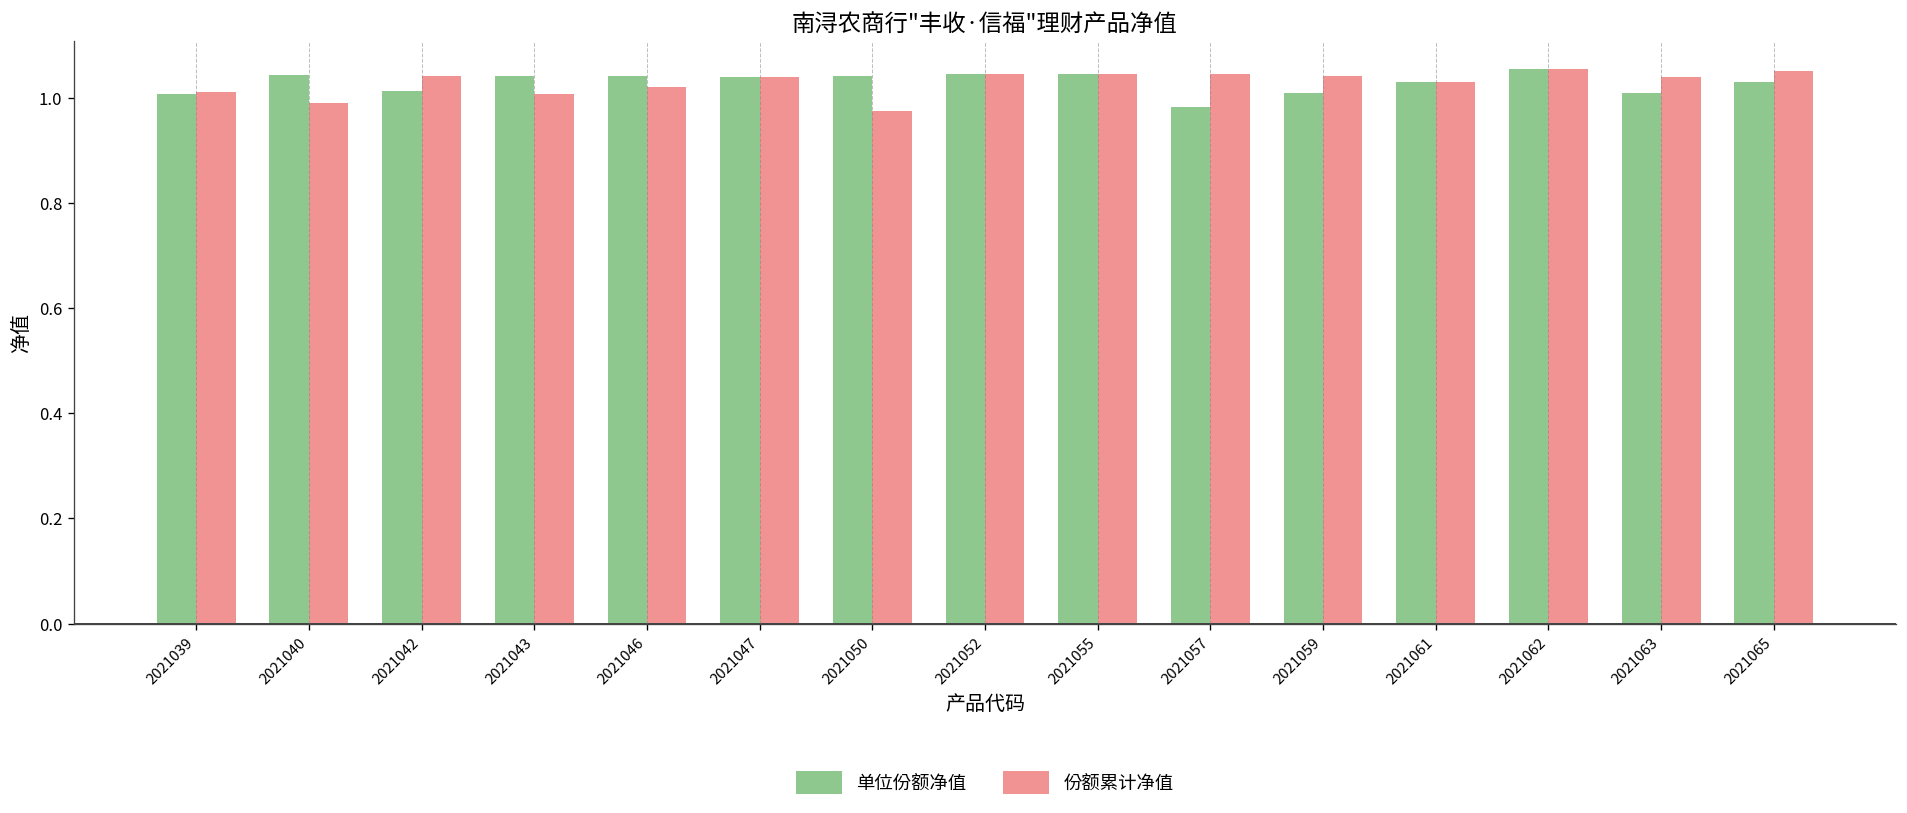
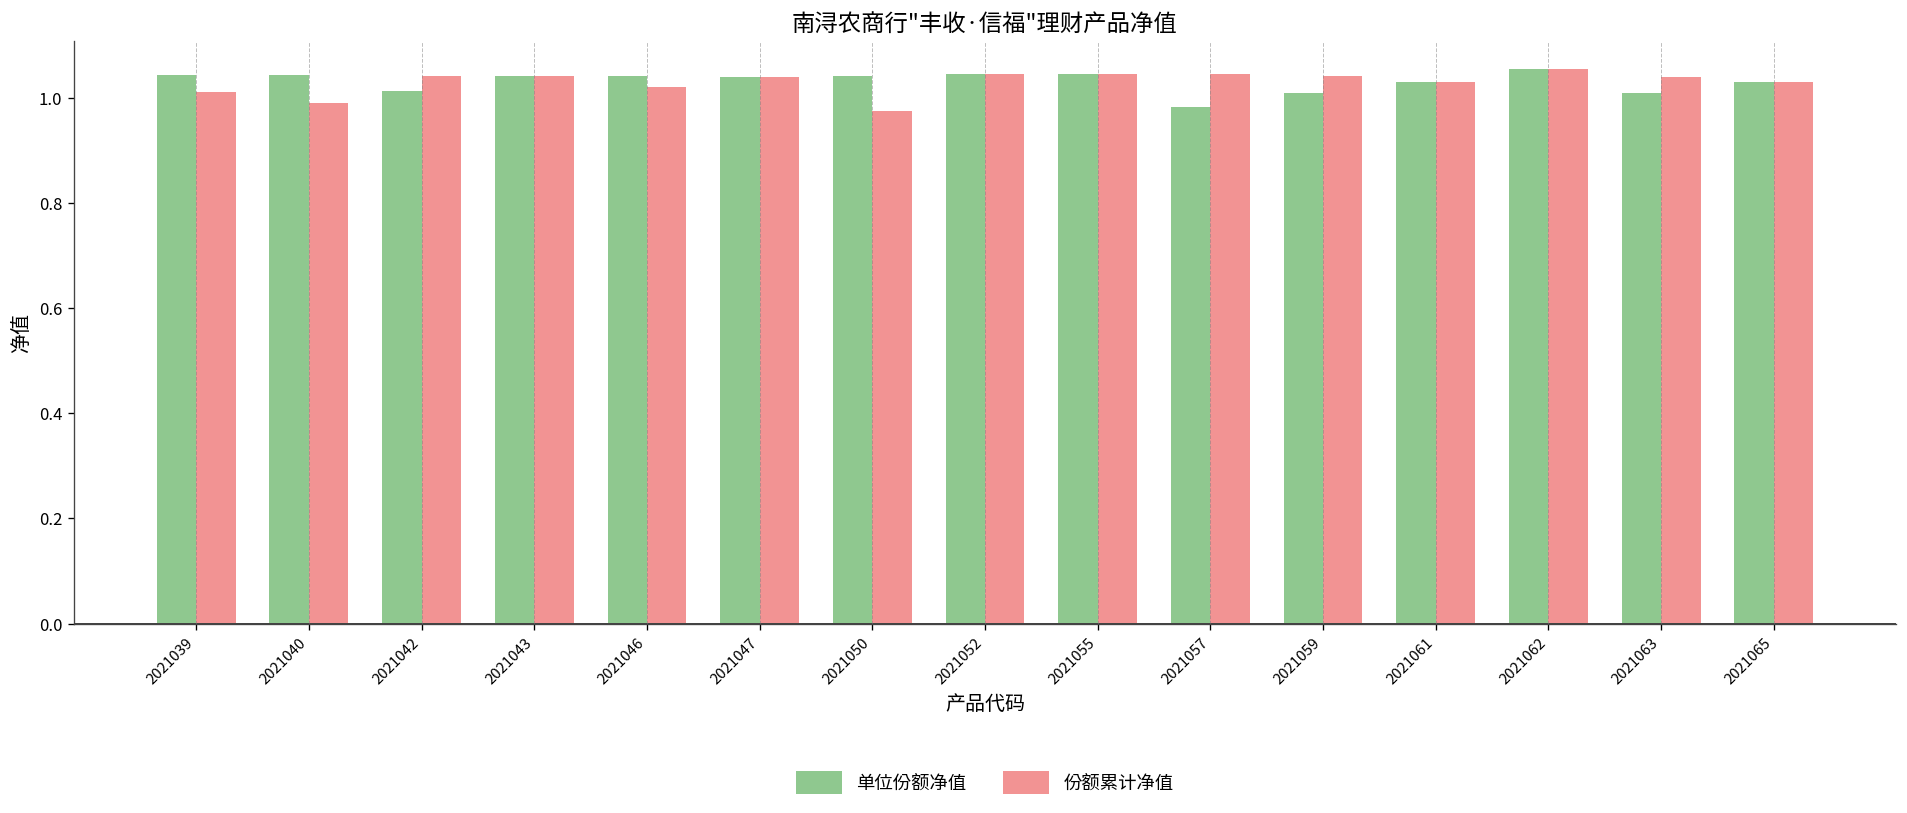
  {
    "单位份额净值": {
-     "2021039": 1.01,
+     "2021039": 1.04,
      "2021040": 1.04,
      "2021042": 1.01,
      "2021043": 1.04,
      "2021046": 1.04,
      "2021047": 1.04,
      "2021050": 1.04,
      "2021052": 1.05,
      "2021055": 1.05,
      "2021057": 0.98,
      "2021059": 1.01,
      "2021061": 1.03,
      "2021062": 1.06,
      "2021063": 1.01,
      "2021065": 1.03
    },
    "份额累计净值": {
      "2021039": 1.01,
      "2021040": 0.99,
      "2021042": 1.04,
-     "2021043": 1.01,
+     "2021043": 1.04,
      "2021046": 1.02,
      "2021047": 1.04,
      "2021050": 0.97,
      "2021052": 1.05,
      "2021055": 1.05,
      "2021057": 1.04,
      "2021059": 1.04,
      "2021061": 1.03,
      "2021062": 1.06,
      "2021063": 1.04,
-     "2021065": 1.05
+     "2021065": 1.03
    }
  }
